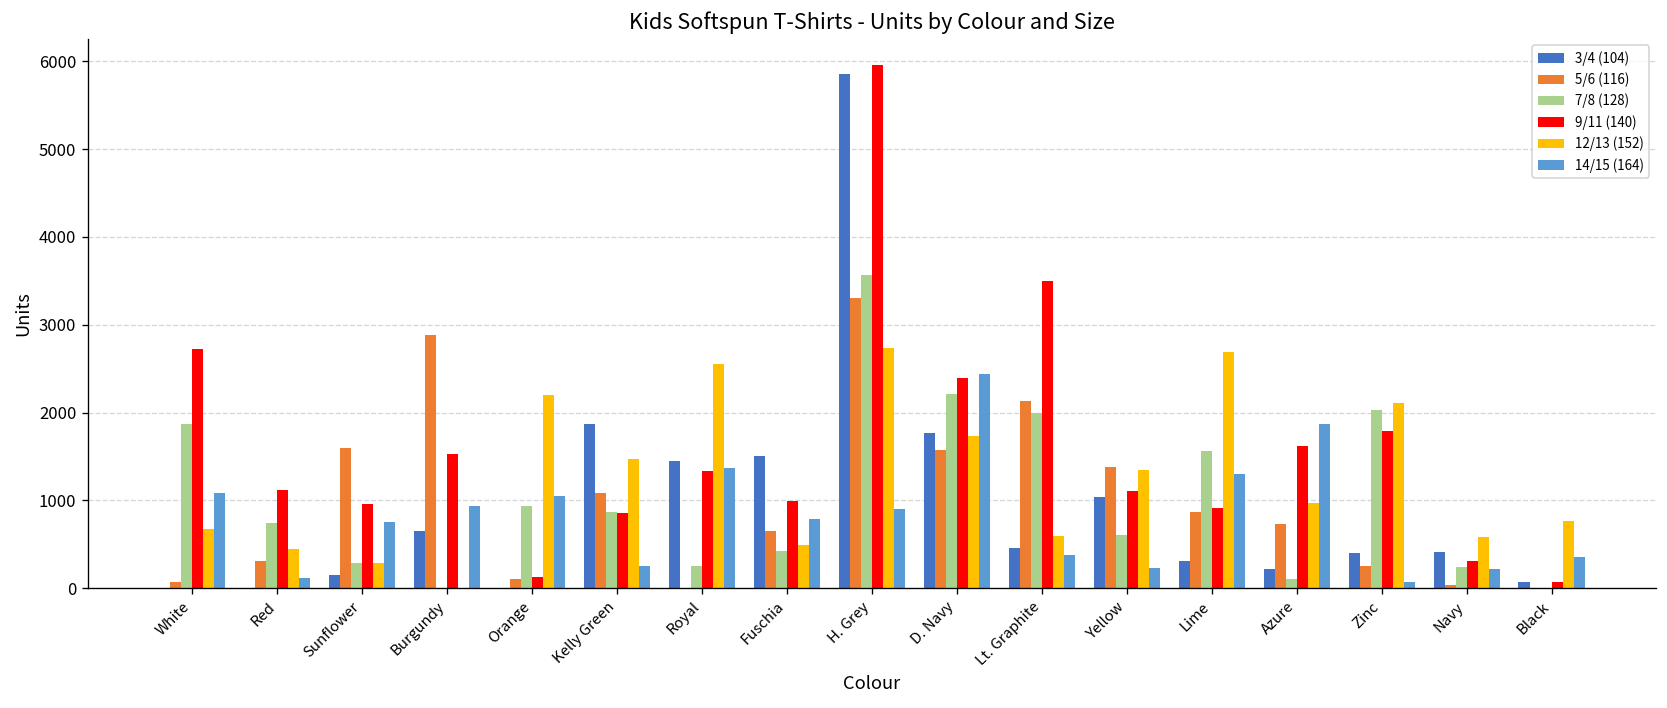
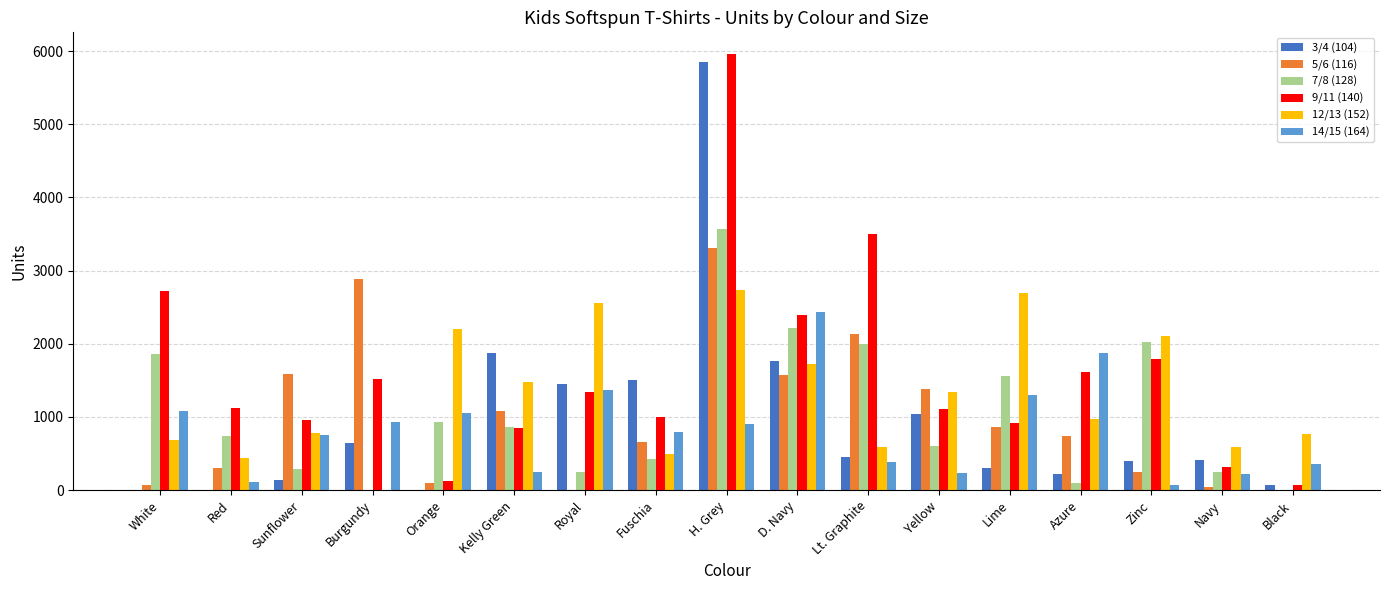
  {
    "5/6 (116)": {
      "White": 100,
      "Red": 300,
      "Sunflower": 1600,
      "Burgundy": 2900,
      "Orange": 100,
      "Kelly Green": 1100,
      "Royal": 0,
      "Fuschia": 700,
      "H. Grey": 3300,
      "D. Navy": 1600,
      "Lt. Graphite": 2100,
      "Yellow": 1400,
      "Lime": 900,
      "Azure": 700,
      "Zinc": 300,
      "Navy": 0,
      "Black": 0
    },
    "7/8 (128)": {
      "White": 1900,
      "Red": 700,
      "Sunflower": 300,
      "Orange": 900,
      "Kelly Green": 900,
      "Royal": 200,
      "Fuschia": 400,
      "H. Grey": 3600,
      "D. Navy": 2200,
      "Lt. Graphite": 2000,
      "Yellow": 600,
      "Lime": 1600,
      "Azure": 100,
      "Zinc": 2000,
      "Navy": 200,
      "Black": 0
    },
    "9/11 (140)": {
      "White": 2700,
      "Red": 1100,
      "Sunflower": 1000,
      "Burgundy": 1500,
      "Orange": 100,
      "Kelly Green": 900,
      "Royal": 1300,
      "Fuschia": 1000,
      "H. Grey": 6000,
      "D. Navy": 2400,
      "Lt. Graphite": 3500,
      "Yellow": 1100,
      "Lime": 900,
      "Azure": 1600,
      "Zinc": 1800,
      "Navy": 300,
      "Black": 100
    },
    "12/13 (152)": {
      "White": 700,
      "Red": 400,
-     "Sunflower": 300,
+     "Sunflower": 800,
      "Burgundy": 0,
      "Orange": 2200,
      "Kelly Green": 1500,
      "Royal": 2600,
      "Fuschia": 500,
      "H. Grey": 2700,
      "D. Navy": 1700,
      "Lt. Graphite": 600,
      "Yellow": 1300,
      "Lime": 2700,
      "Azure": 1000,
      "Zinc": 2100,
      "Navy": 600,
      "Black": 800
    }
  }
